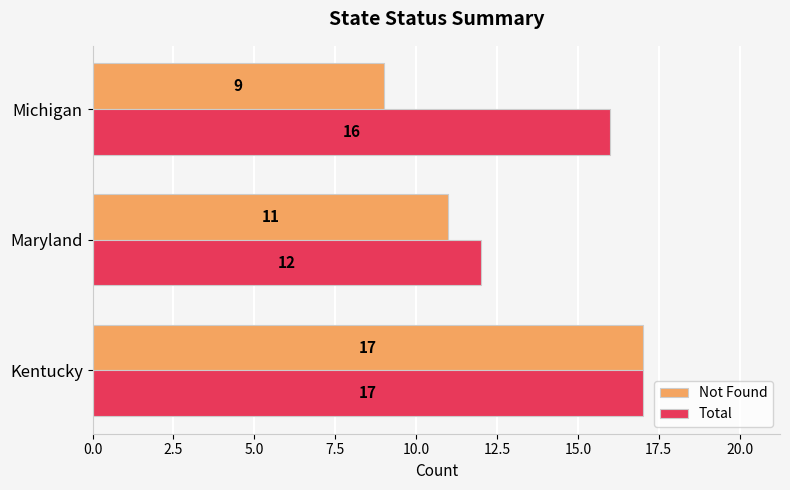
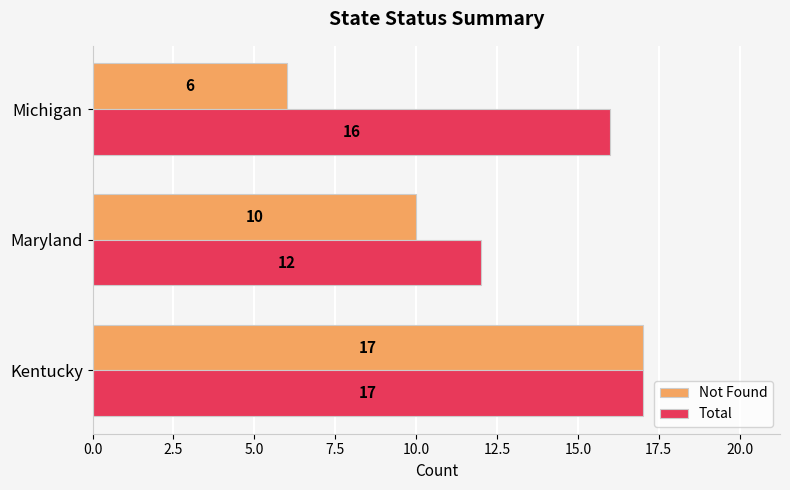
  {
    "Not Found": {
-     "Michigan": 9,
-     "Maryland": 11,
+     "Michigan": 6,
+     "Maryland": 10,
      "Kentucky": 17
    },
    "Total": {
      "Michigan": 16,
      "Maryland": 12,
      "Kentucky": 17
    }
  }
